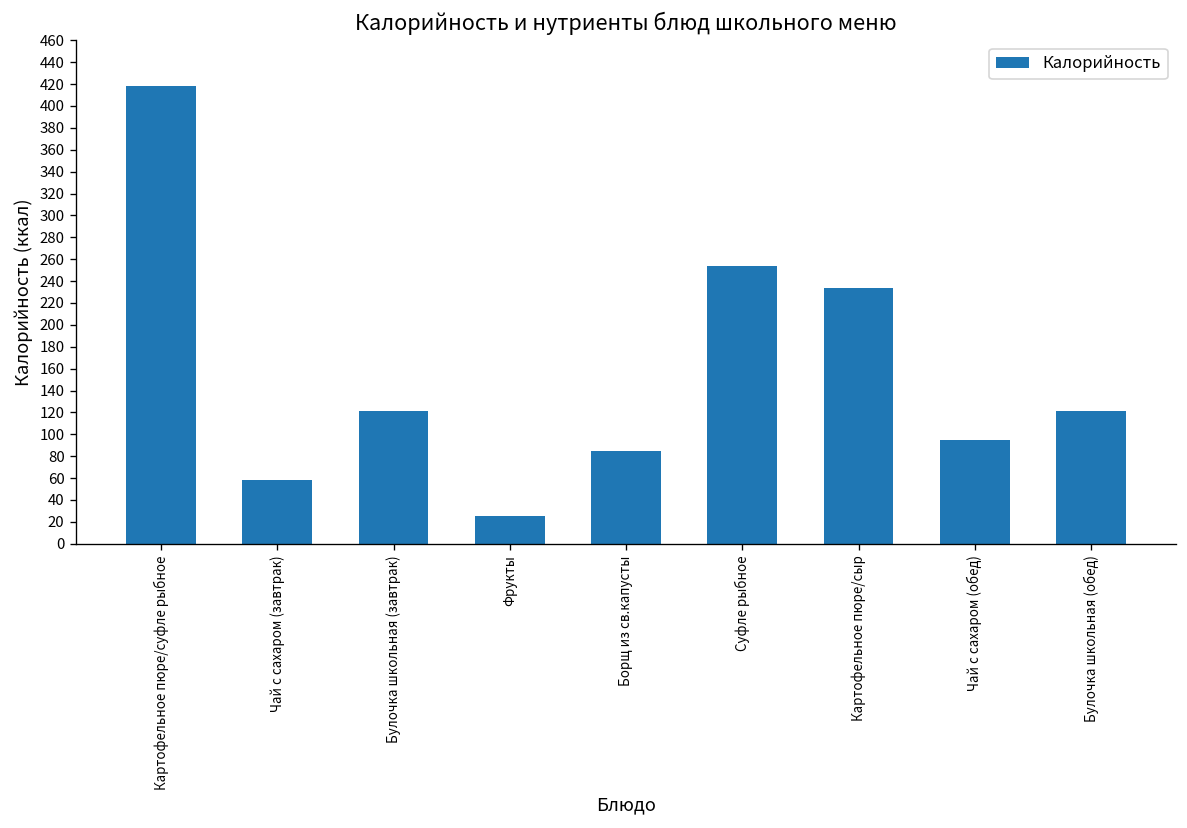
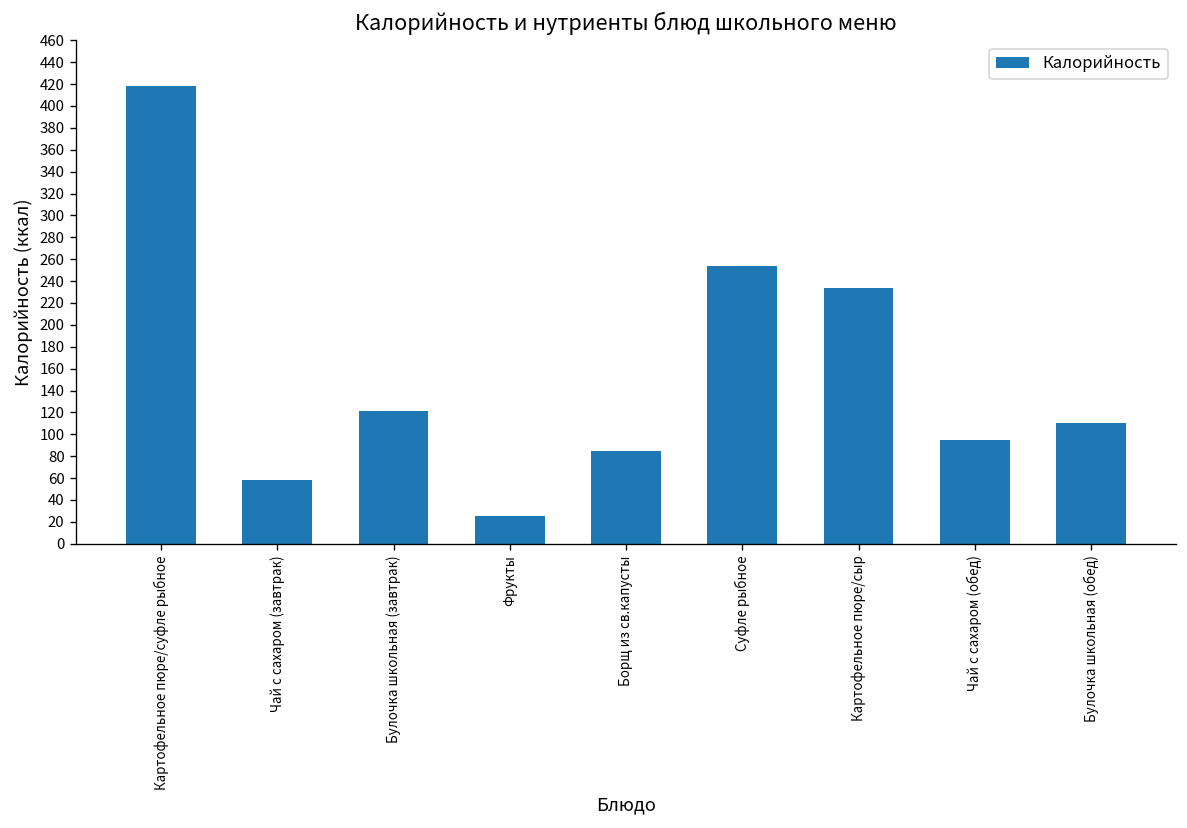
  {
    "Картофельное пюре/суфле рыбное": 420,
    "Чай с сахаром (завтрак)": 60,
    "Булочка школьная (завтрак)": 120,
    "Фрукты": 30,
    "Борщ из св.капусты": 90,
    "Суфле рыбное": 250,
    "Картофельное пюре/сыр": 230,
    "Чай с сахаром (обед)": 100,
-   "Булочка школьная (обед)": 120
+   "Булочка школьная (обед)": 110
  }
